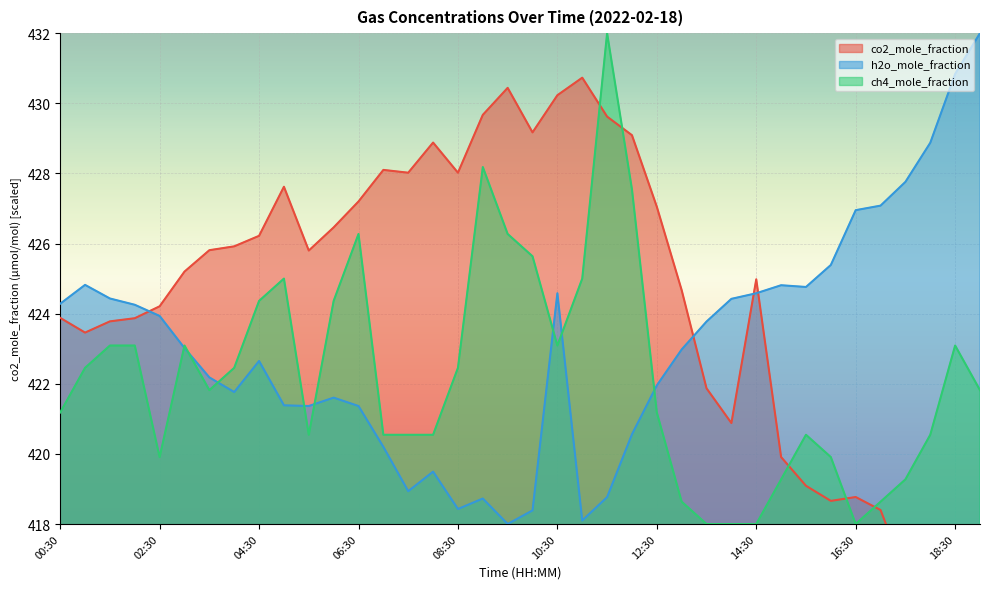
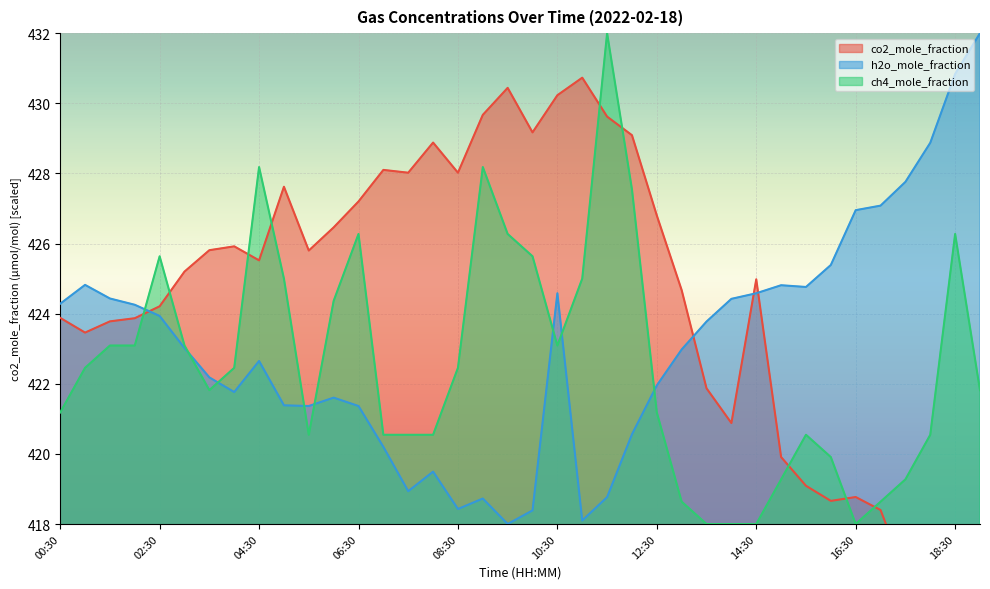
  {
    "co2_mole_fraction": {
      "00:30": 423.9,
      "02:30": 424.2,
-     "04:30": 426.2,
+     "04:30": 425.5,
      "06:30": 427.2,
      "08:30": 428.0,
      "10:30": 430.2,
-     "12:30": 427.1,
+     "12:30": 426.8,
      "14:30": 425.0,
      "16:30": 418.8
    },
    "h2o_mole_fraction": {
      "00:30": 424.3,
      "02:30": 423.9,
      "04:30": 422.7,
      "06:30": 421.4,
      "08:30": 418.4,
      "10:30": 424.6,
      "12:30": 422.0,
      "14:30": 424.6,
      "16:30": 427.0
    },
    "ch4_mole_fraction": {
      "00:30": 421.2,
-     "02:30": 419.9,
-     "04:30": 424.4,
+     "02:30": 425.6,
+     "04:30": 428.2,
      "06:30": 426.3,
      "08:30": 422.5,
      "10:30": 423.1,
      "12:30": 421.2,
      "14:30": 418.0,
      "16:30": 418.0,
-     "18:30": 423.1
+     "18:30": 426.3
    }
  }
